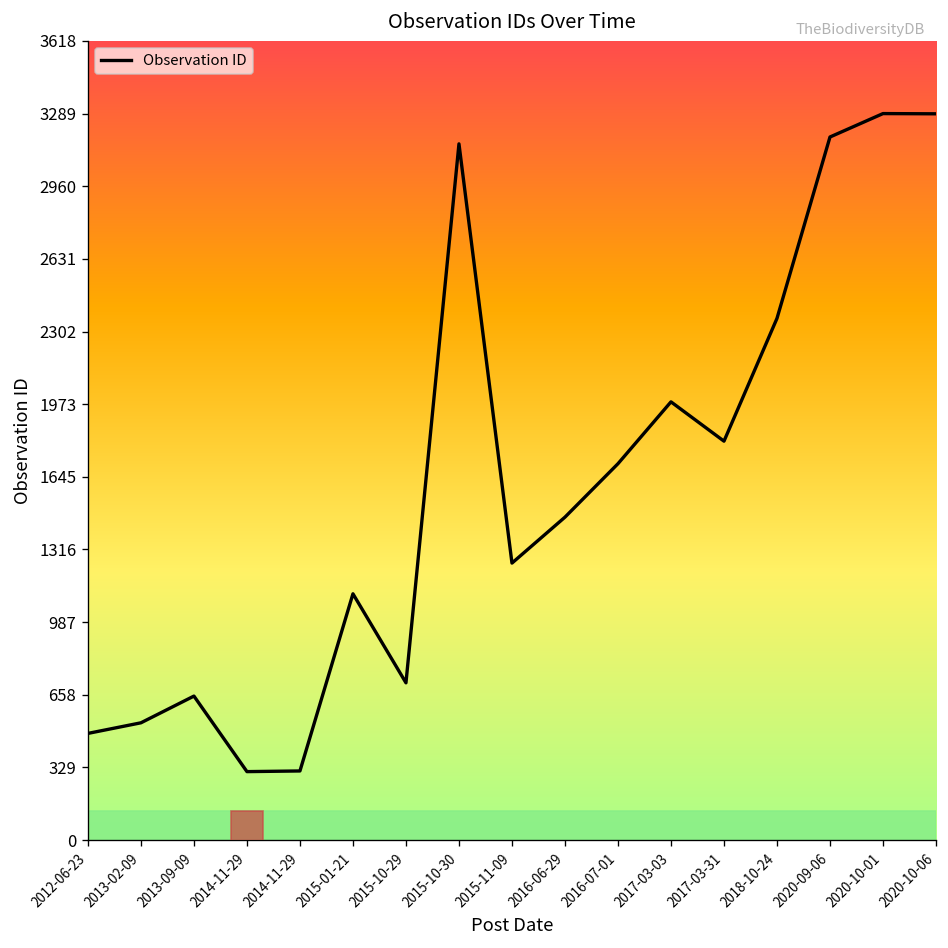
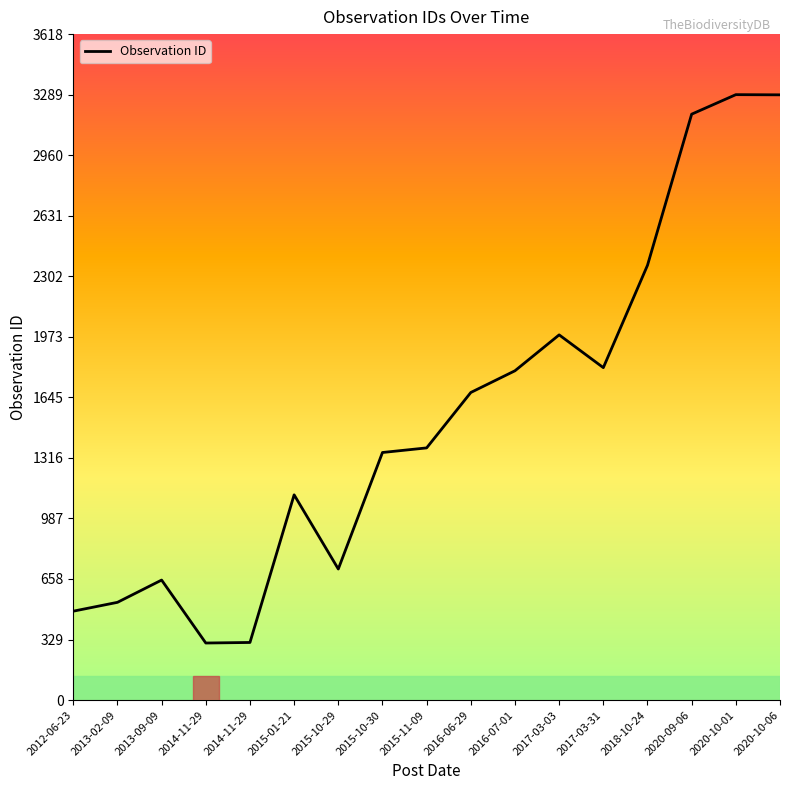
  {
    "2012-06-23": 480,
    "2013-02-09": 530,
    "2013-09-09": 650,
    "2015-01-21": 1120,
    "2015-10-29": 710,
-   "2015-10-30": 3150,
-   "2015-11-09": 1250,
-   "2016-06-29": 1460,
-   "2016-07-01": 1700,
+   "2015-10-30": 1350,
+   "2015-11-09": 1370,
+   "2016-06-29": 1670,
+   "2016-07-01": 1790,
    "2017-03-03": 1980,
    "2017-03-31": 1810,
    "2018-10-24": 2360,
    "2020-09-06": 3180,
    "2020-10-01": 3290,
    "2020-10-06": 3290
  }
